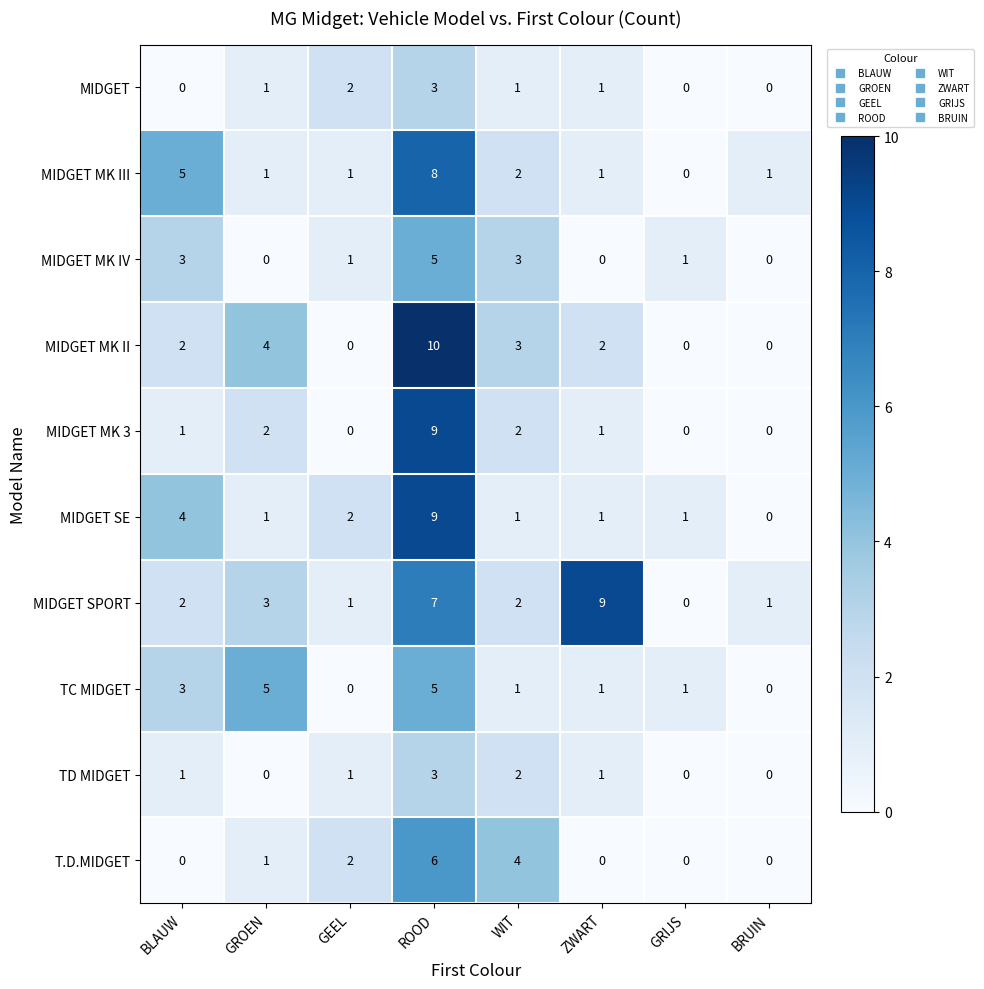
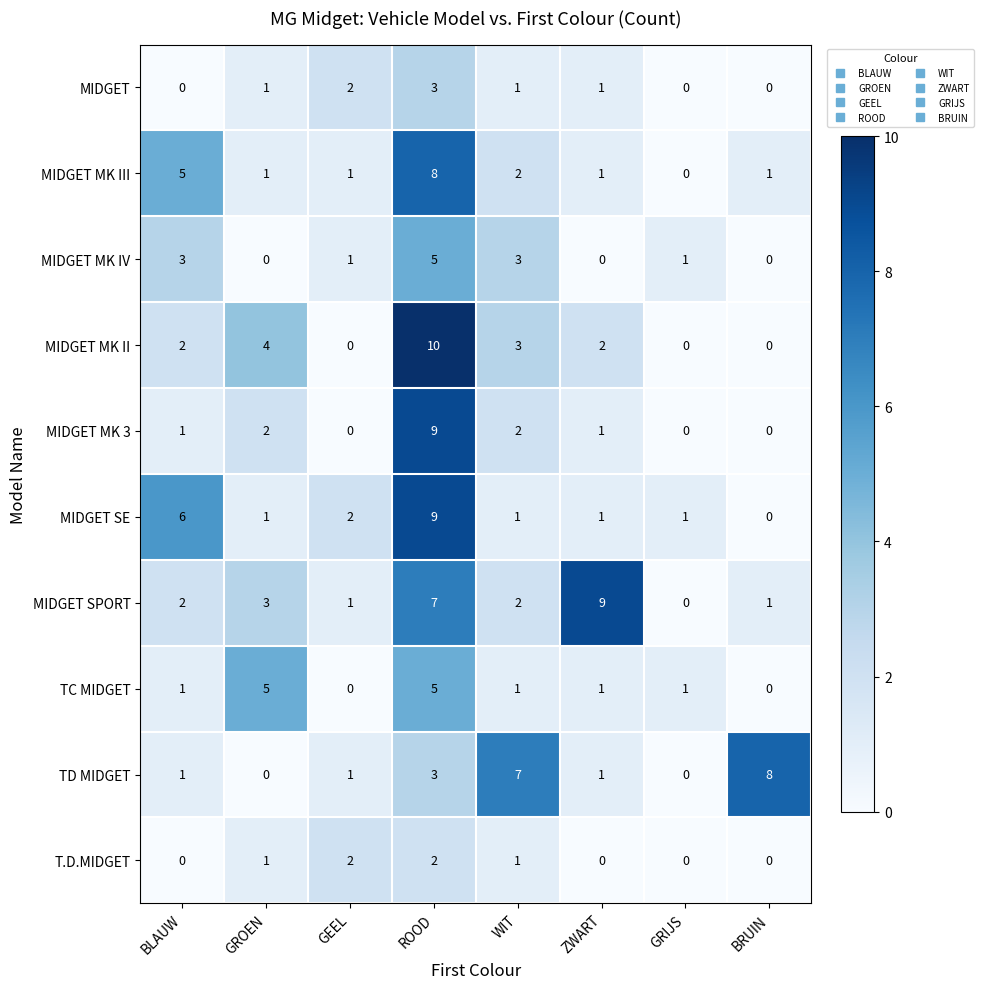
  {
    "MIDGET": {
      "BLAUW": 0,
      "GROEN": 1,
      "GEEL": 2,
      "ROOD": 3,
      "WIT": 1,
      "ZWART": 1,
      "GRIJS": 0,
      "BRUIN": 0
    },
    "MIDGET MK III": {
      "BLAUW": 5,
      "GROEN": 1,
      "GEEL": 1,
      "ROOD": 8,
      "WIT": 2,
      "ZWART": 1,
      "GRIJS": 0,
      "BRUIN": 1
    },
    "MIDGET MK IV": {
      "BLAUW": 3,
      "GROEN": 0,
      "GEEL": 1,
      "ROOD": 5,
      "WIT": 3,
      "ZWART": 0,
      "GRIJS": 1,
      "BRUIN": 0
    },
    "MIDGET MK II": {
      "BLAUW": 2,
      "GROEN": 4,
      "GEEL": 0,
      "ROOD": 10,
      "WIT": 3,
      "ZWART": 2,
      "GRIJS": 0,
      "BRUIN": 0
    },
    "MIDGET MK 3": {
      "BLAUW": 1,
      "GROEN": 2,
      "GEEL": 0,
      "ROOD": 9,
      "WIT": 2,
      "ZWART": 1,
      "GRIJS": 0,
      "BRUIN": 0
    },
    "MIDGET SE": {
-     "BLAUW": 4,
+     "BLAUW": 6,
      "GROEN": 1,
      "GEEL": 2,
      "ROOD": 9,
      "WIT": 1,
      "ZWART": 1,
      "GRIJS": 1,
      "BRUIN": 0
    },
    "MIDGET SPORT": {
      "BLAUW": 2,
      "GROEN": 3,
      "GEEL": 1,
      "ROOD": 7,
      "WIT": 2,
      "ZWART": 9,
      "GRIJS": 0,
      "BRUIN": 1
    },
    "TC MIDGET": {
-     "BLAUW": 3,
+     "BLAUW": 1,
      "GROEN": 5,
      "GEEL": 0,
      "ROOD": 5,
      "WIT": 1,
      "ZWART": 1,
      "GRIJS": 1,
      "BRUIN": 0
    },
    "TD MIDGET": {
      "BLAUW": 1,
      "GROEN": 0,
      "GEEL": 1,
      "ROOD": 3,
-     "WIT": 2,
+     "WIT": 7,
      "ZWART": 1,
      "GRIJS": 0,
-     "BRUIN": 0
+     "BRUIN": 8
    },
    "T.D.MIDGET": {
      "BLAUW": 0,
      "GROEN": 1,
      "GEEL": 2,
-     "ROOD": 6,
-     "WIT": 4,
+     "ROOD": 2,
+     "WIT": 1,
      "ZWART": 0,
      "GRIJS": 0,
      "BRUIN": 0
    }
  }
